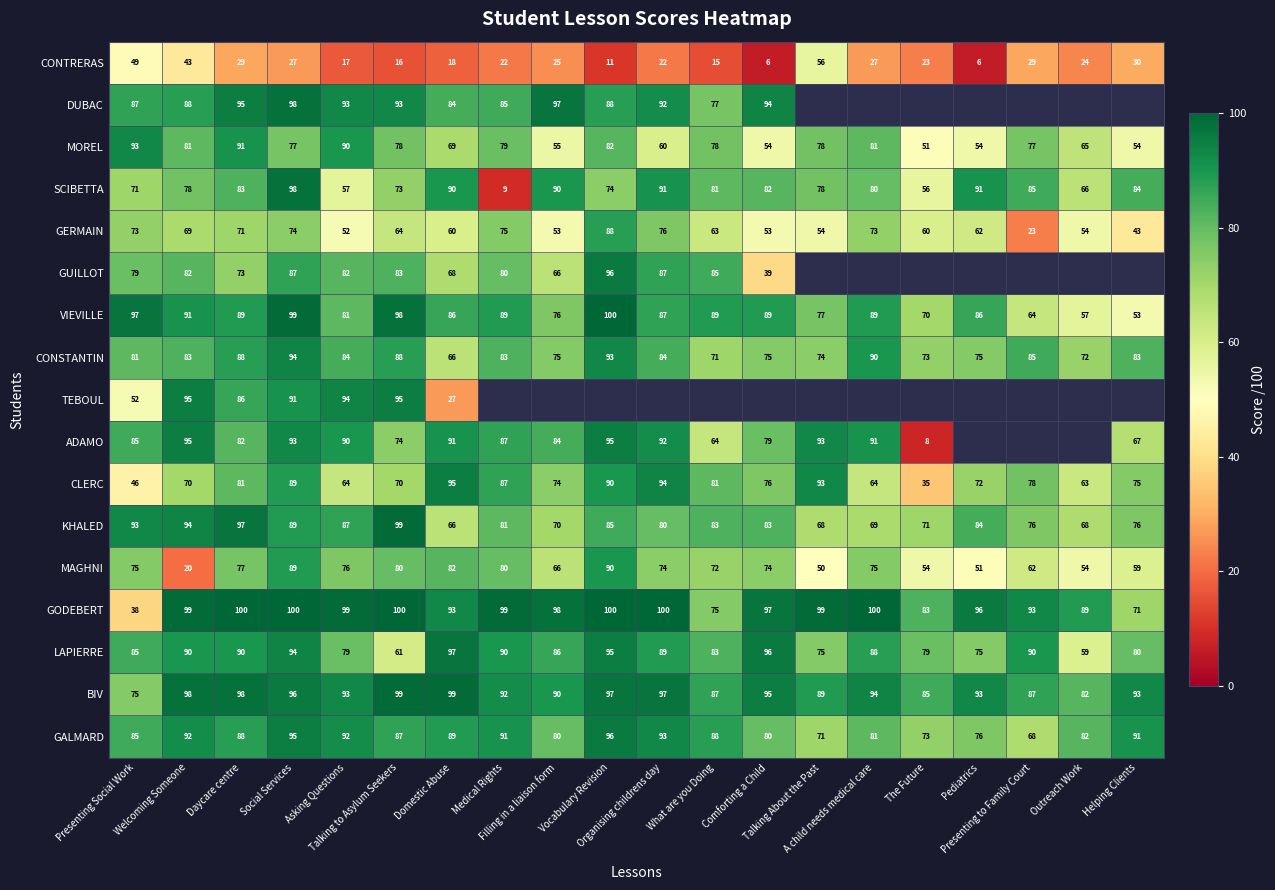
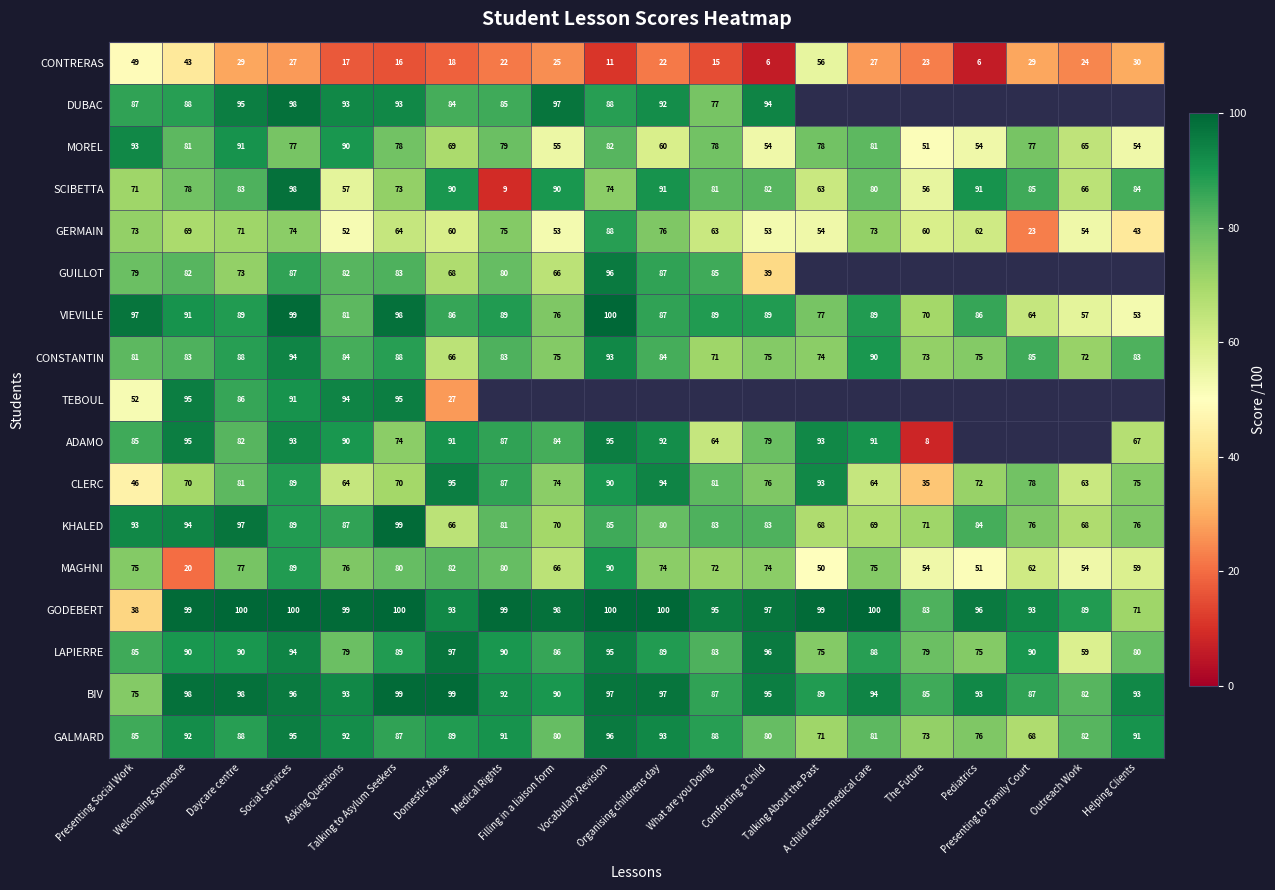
  {
    "SCIBETTA": {
      "Presenting Social Work": 71,
      "Welcoming Someone": 78,
      "Daycare centre": 83,
      "Social Services": 98,
      "Asking Questions": 57,
      "Talking to Asylum Seekers": 73,
      "Domestic Abuse": 90,
      "Medical Rights": 9,
      "Filling in a liaison form": 90,
      "Vocabulary Revision": 74,
      "Organising childrens day": 91,
      "What are you Doing": 81,
      "Comforting a Child": 82,
-     "Talking About the Past": 78,
+     "Talking About the Past": 63,
      "A child needs medical care": 80,
      "The Future": 56,
      "Pediatrics": 91,
      "Presenting to Family Court": 85,
      "Outreach Work": 66,
      "Helping Clients": 84
    },
    "GODEBERT": {
      "Presenting Social Work": 38,
      "Welcoming Someone": 99,
      "Daycare centre": 100,
      "Social Services": 100,
      "Asking Questions": 99,
      "Talking to Asylum Seekers": 100,
      "Domestic Abuse": 93,
      "Medical Rights": 99,
      "Filling in a liaison form": 98,
      "Vocabulary Revision": 100,
      "Organising childrens day": 100,
-     "What are you Doing": 75,
+     "What are you Doing": 95,
      "Comforting a Child": 97,
      "Talking About the Past": 99,
      "A child needs medical care": 100,
      "The Future": 83,
      "Pediatrics": 96,
      "Presenting to Family Court": 93,
      "Outreach Work": 89,
      "Helping Clients": 71
    },
    "LAPIERRE": {
      "Presenting Social Work": 85,
      "Welcoming Someone": 90,
      "Daycare centre": 90,
      "Social Services": 94,
      "Asking Questions": 79,
-     "Talking to Asylum Seekers": 61,
+     "Talking to Asylum Seekers": 89,
      "Domestic Abuse": 97,
      "Medical Rights": 90,
      "Filling in a liaison form": 86,
      "Vocabulary Revision": 95,
      "Organising childrens day": 89,
      "What are you Doing": 83,
      "Comforting a Child": 96,
      "Talking About the Past": 75,
      "A child needs medical care": 88,
      "The Future": 79,
      "Pediatrics": 75,
      "Presenting to Family Court": 90,
      "Outreach Work": 59,
      "Helping Clients": 80
    }
  }
